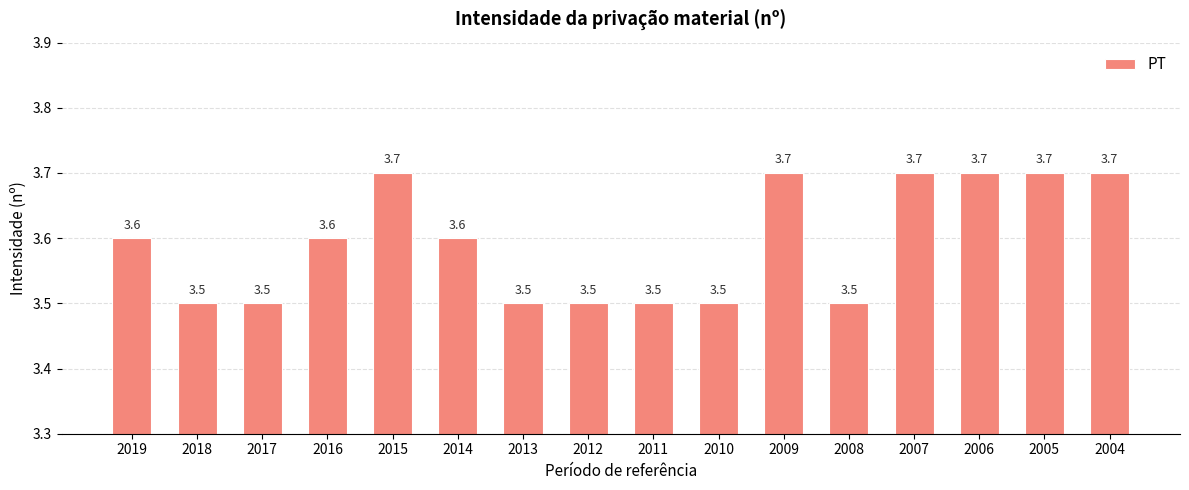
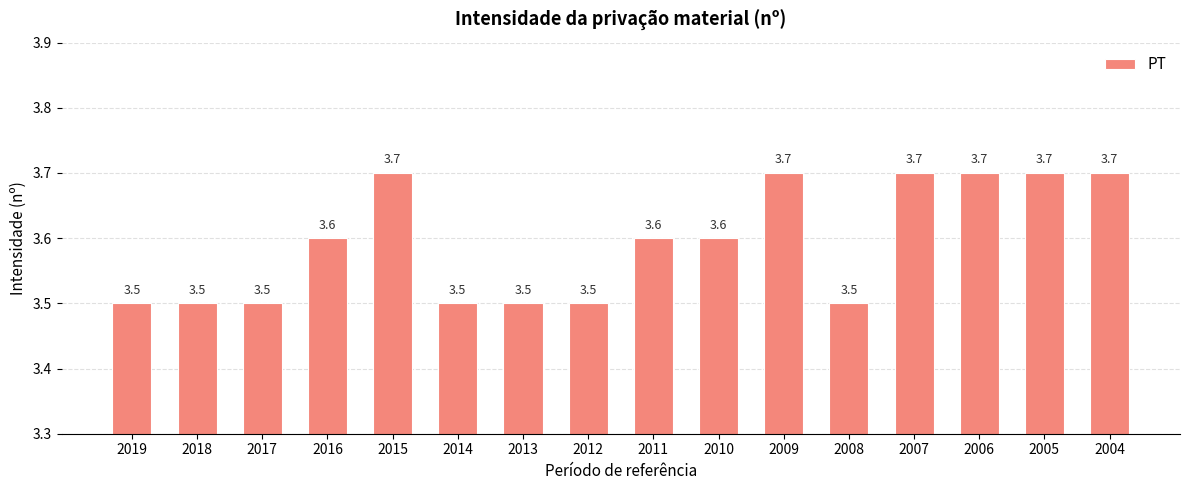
  {
-   "2019": 3.6,
+   "2019": 3.5,
    "2018": 3.5,
    "2017": 3.5,
    "2016": 3.6,
    "2015": 3.7,
-   "2014": 3.6,
+   "2014": 3.5,
    "2013": 3.5,
    "2012": 3.5,
-   "2011": 3.5,
-   "2010": 3.5,
+   "2011": 3.6,
+   "2010": 3.6,
    "2009": 3.7,
    "2008": 3.5,
    "2007": 3.7,
    "2006": 3.7,
    "2005": 3.7,
    "2004": 3.7
  }
